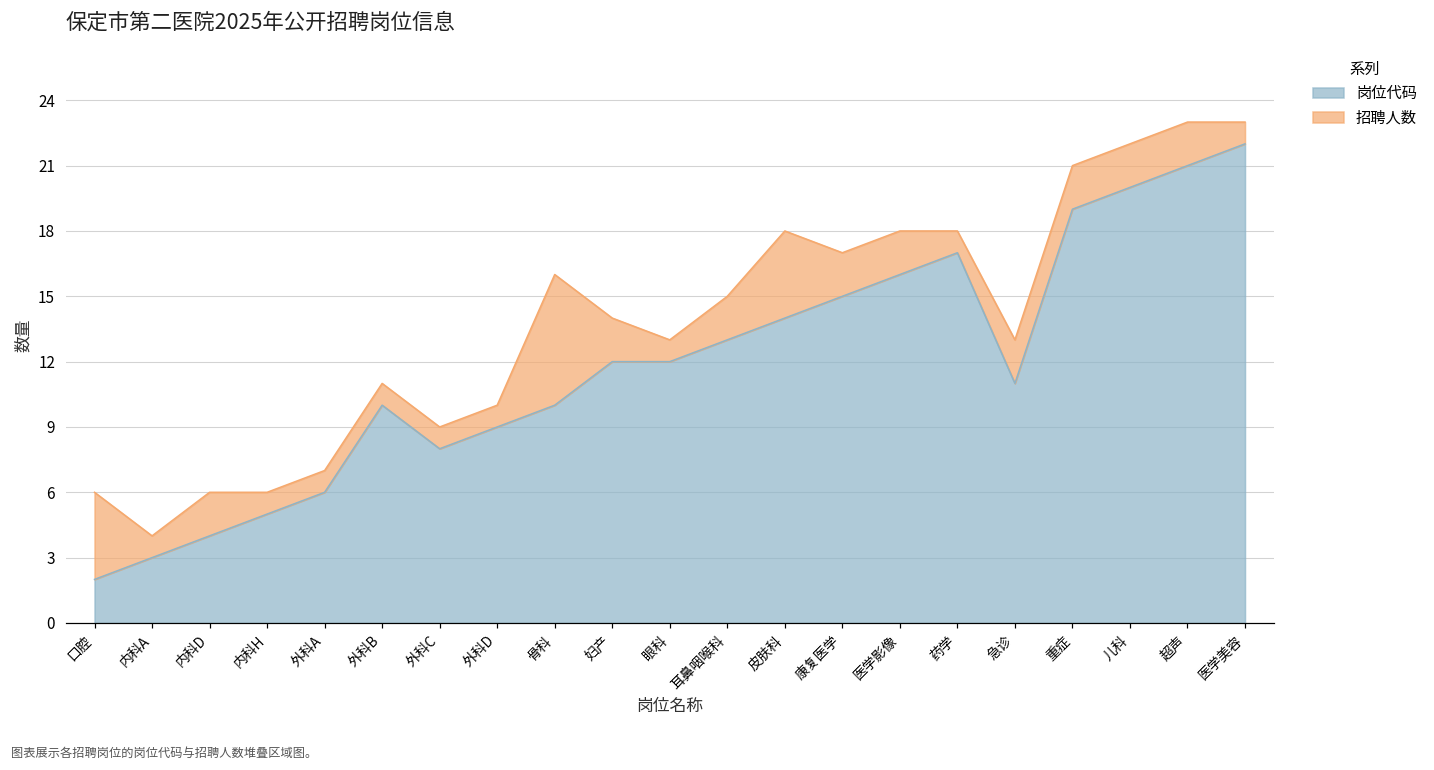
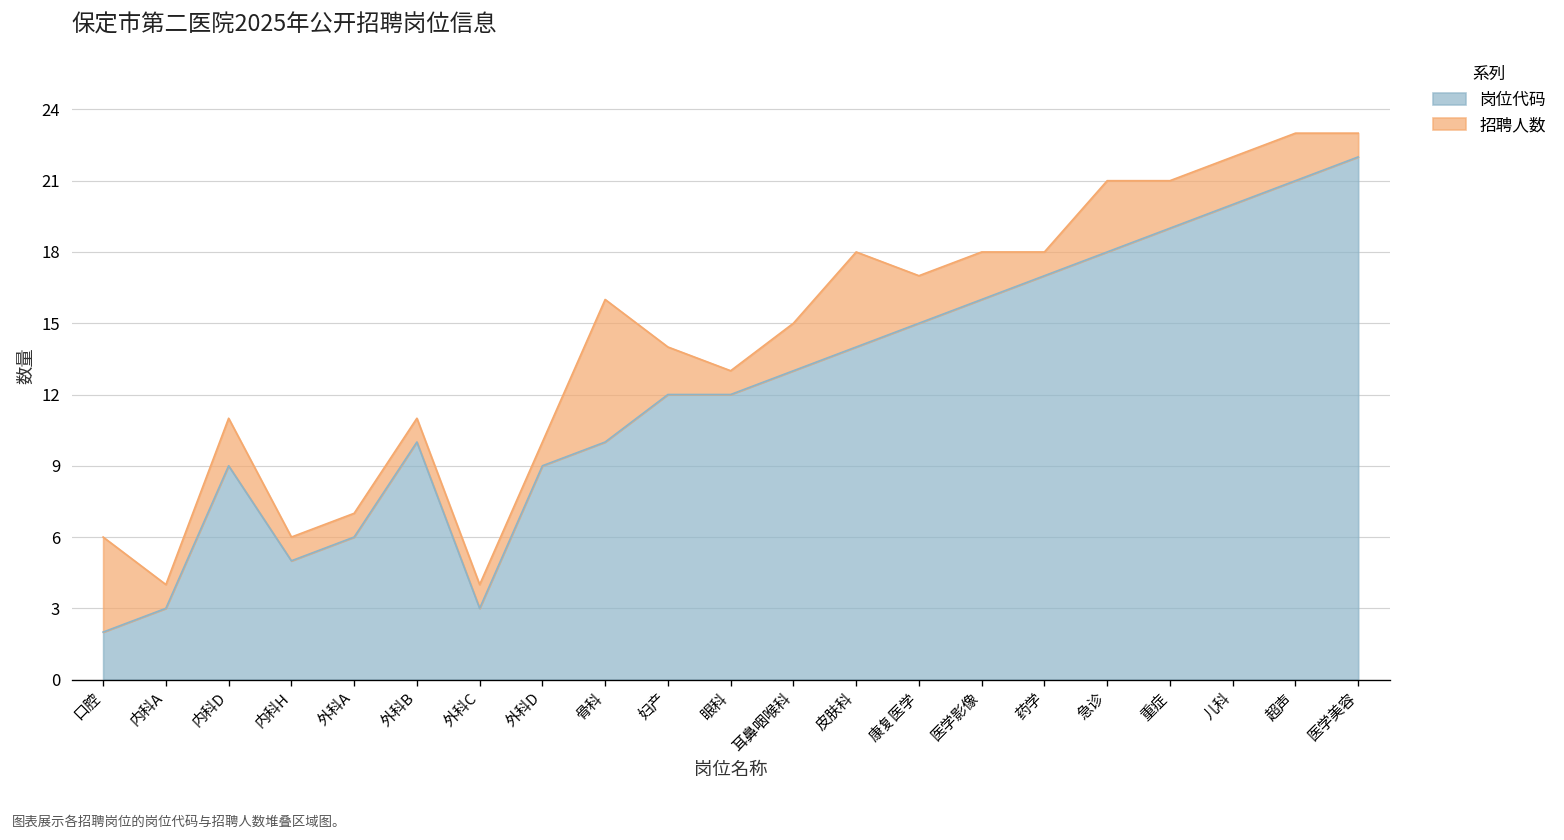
  {
    "岗位代码": {
      "口腔": 2,
      "内科A": 3,
-     "内科D": 4,
+     "内科D": 9,
      "内科H": 5,
      "外科A": 6,
      "外科B": 10,
-     "外科C": 8,
+     "外科C": 3,
      "外科D": 9,
      "骨科": 10,
      "妇产": 12,
      "眼科": 12,
      "耳鼻咽喉科": 13,
      "皮肤科": 14,
      "康复医学": 15,
      "医学影像": 16,
      "药学": 17,
-     "急诊": 11,
+     "急诊": 18,
      "重症": 19,
      "儿科": 20,
      "超声": 21,
      "医学美容": 22
    },
    "招聘人数": {
      "口腔": 4,
      "内科A": 1,
      "内科D": 2,
      "内科H": 1,
      "外科A": 1,
      "外科B": 1,
      "外科C": 1,
      "外科D": 1,
      "骨科": 6,
      "妇产": 2,
      "眼科": 1,
      "耳鼻咽喉科": 2,
      "皮肤科": 4,
      "康复医学": 2,
      "医学影像": 2,
      "药学": 1,
-     "急诊": 2,
+     "急诊": 3,
      "重症": 2,
      "儿科": 2,
      "超声": 2,
      "医学美容": 1
    }
  }
